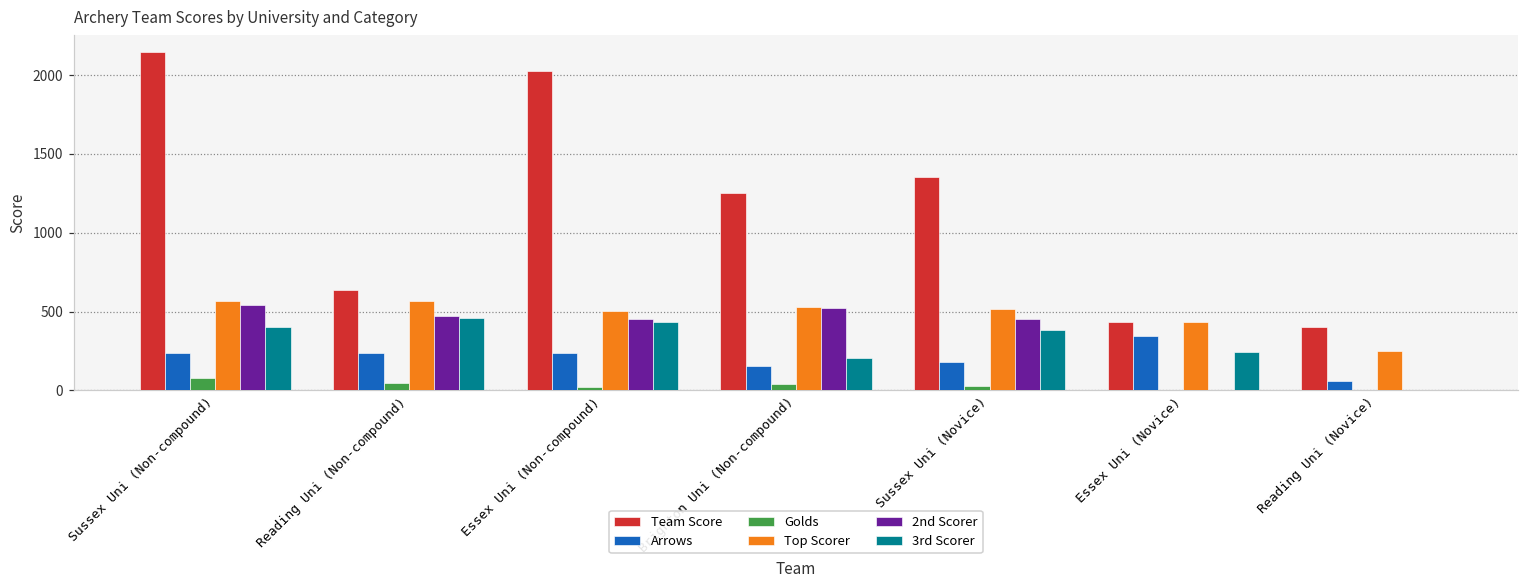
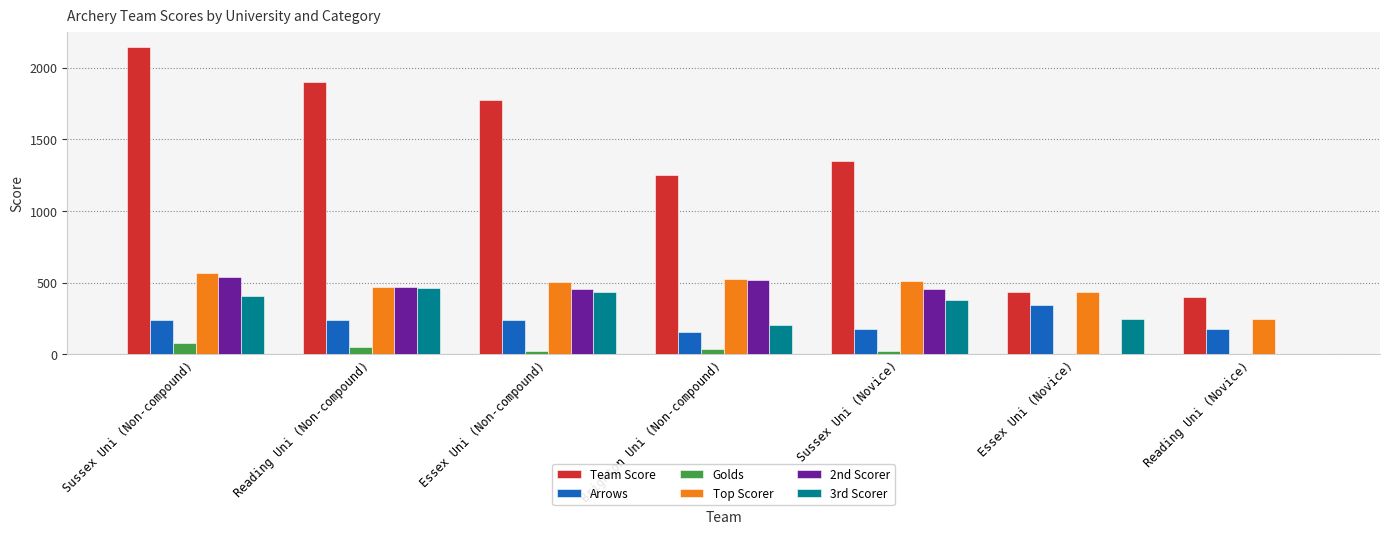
  {
    "Team Score": {
      "Sussex Uni (Non-compound)": 2150,
-     "Reading Uni (Non-compound)": 640,
-     "Essex Uni (Non-compound)": 2030,
+     "Reading Uni (Non-compound)": 1900,
+     "Essex Uni (Non-compound)": 1780,
      "Brighton Uni (Non-compound)": 1250,
      "Sussex Uni (Novice)": 1350,
      "Essex Uni (Novice)": 430,
      "Reading Uni (Novice)": 400
    },
    "Arrows": {
      "Sussex Uni (Non-compound)": 240,
      "Reading Uni (Non-compound)": 240,
      "Essex Uni (Non-compound)": 240,
      "Brighton Uni (Non-compound)": 160,
      "Sussex Uni (Novice)": 180,
      "Essex Uni (Novice)": 350,
-     "Reading Uni (Novice)": 60
+     "Reading Uni (Novice)": 180
    },
    "Golds": {
      "Sussex Uni (Non-compound)": 80,
      "Reading Uni (Non-compound)": 50,
      "Essex Uni (Non-compound)": 20,
      "Brighton Uni (Non-compound)": 40,
      "Sussex Uni (Novice)": 30
    },
    "Top Scorer": {
      "Sussex Uni (Non-compound)": 570,
-     "Reading Uni (Non-compound)": 570,
+     "Reading Uni (Non-compound)": 470,
      "Essex Uni (Non-compound)": 500,
      "Brighton Uni (Non-compound)": 530,
      "Sussex Uni (Novice)": 510,
      "Essex Uni (Novice)": 430,
      "Reading Uni (Novice)": 250
    },
    "2nd Scorer": {
      "Sussex Uni (Non-compound)": 540,
      "Reading Uni (Non-compound)": 470,
      "Essex Uni (Non-compound)": 450,
      "Brighton Uni (Non-compound)": 520,
      "Sussex Uni (Novice)": 460,
      "Essex Uni (Novice)": 0,
      "Reading Uni (Novice)": 0
    },
    "3rd Scorer": {
      "Sussex Uni (Non-compound)": 410,
      "Reading Uni (Non-compound)": 460,
      "Essex Uni (Non-compound)": 430,
      "Brighton Uni (Non-compound)": 210,
      "Sussex Uni (Novice)": 380,
      "Essex Uni (Novice)": 240,
      "Reading Uni (Novice)": 0
    }
  }
